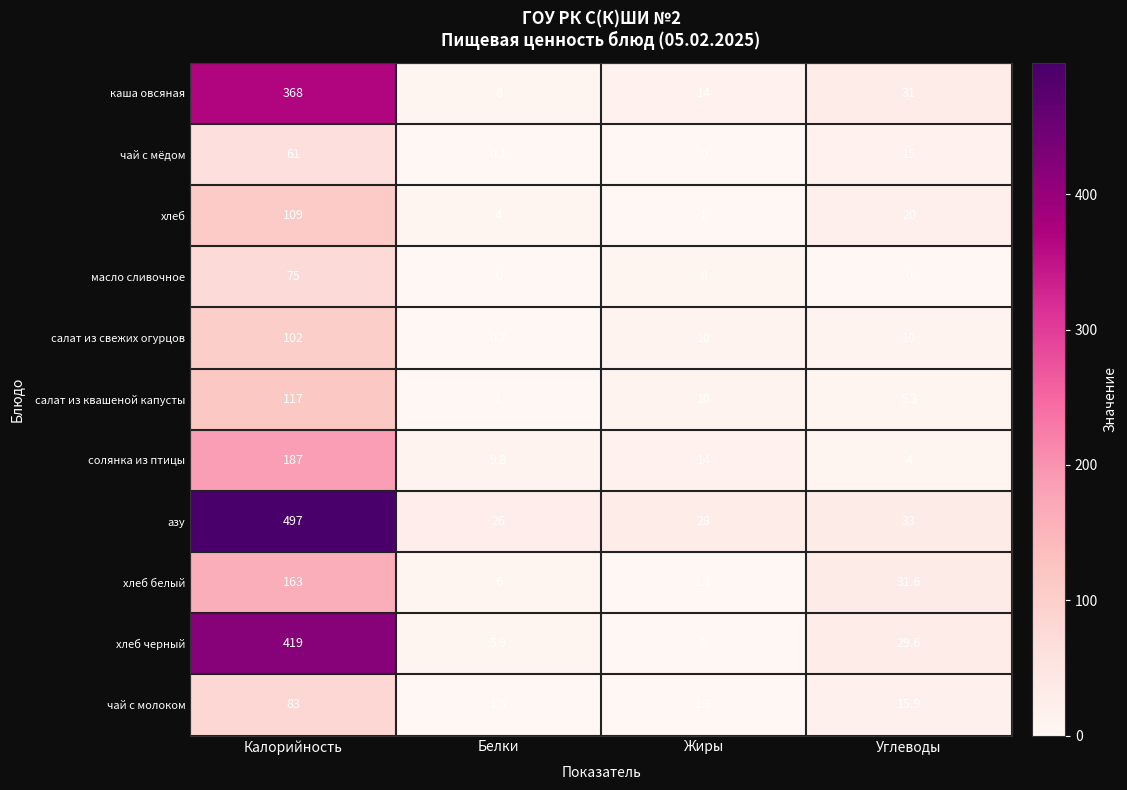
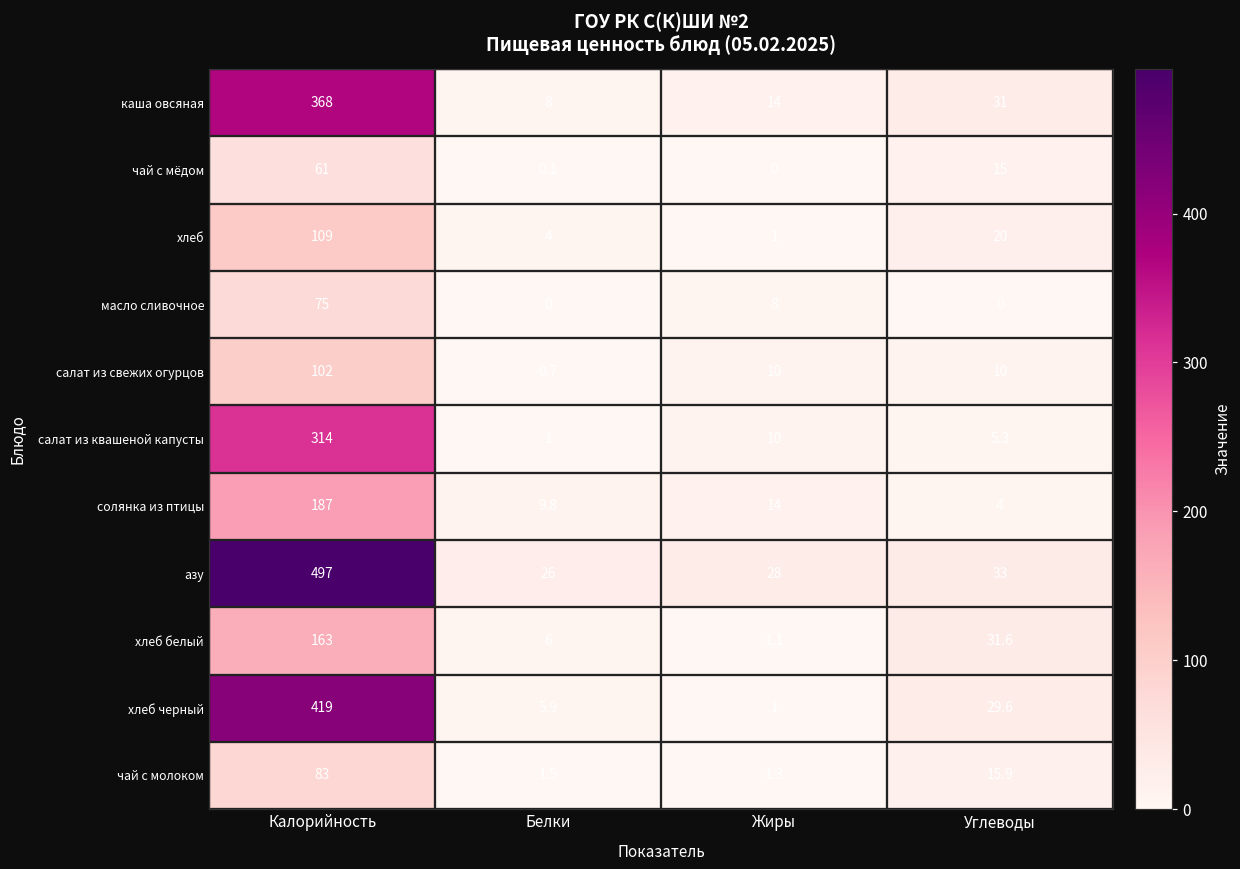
  {
    "каша овсяная": {
      "Калорийность": 368
    },
    "хлеб": {
      "Калорийность": 109
    },
    "салат из свежих огурцов": {
      "Калорийность": 102
    },
    "салат из квашеной капусты": {
-     "Калорийность": 117
+     "Калорийность": 314
    },
    "солянка из птицы": {
      "Калорийность": 187
    },
    "азу": {
      "Калорийность": 497
    },
    "хлеб белый": {
      "Калорийность": 163
    },
    "хлеб черный": {
      "Калорийность": 419
    }
  }
